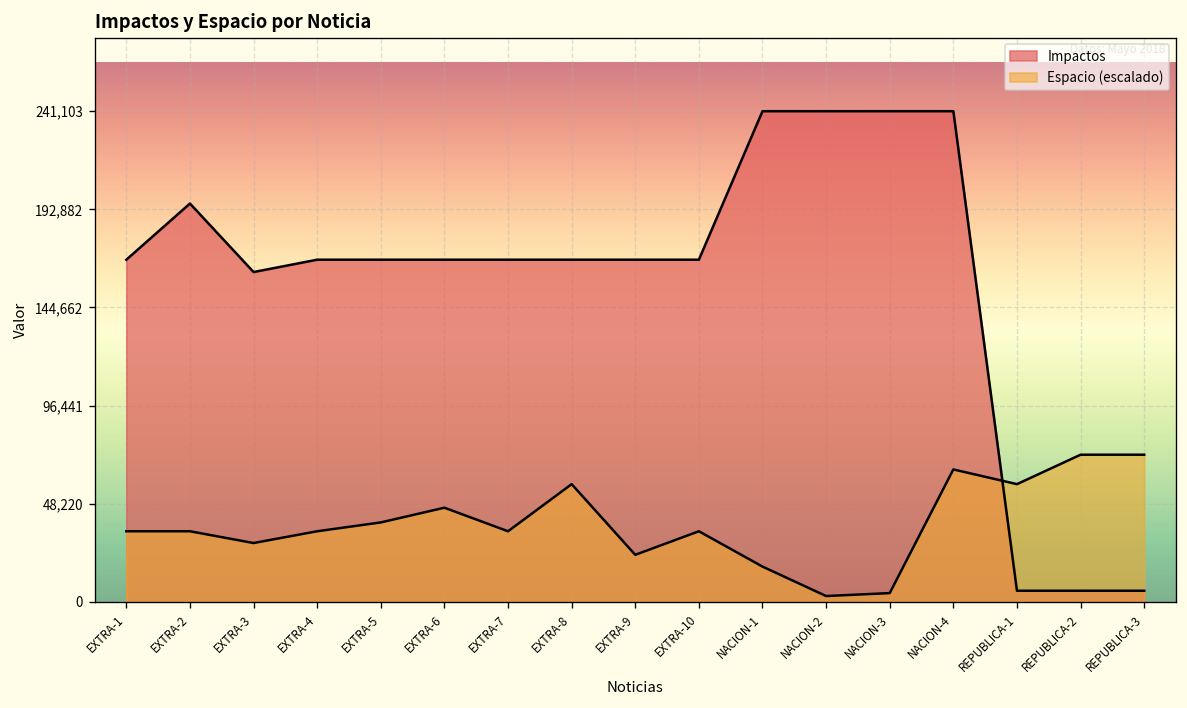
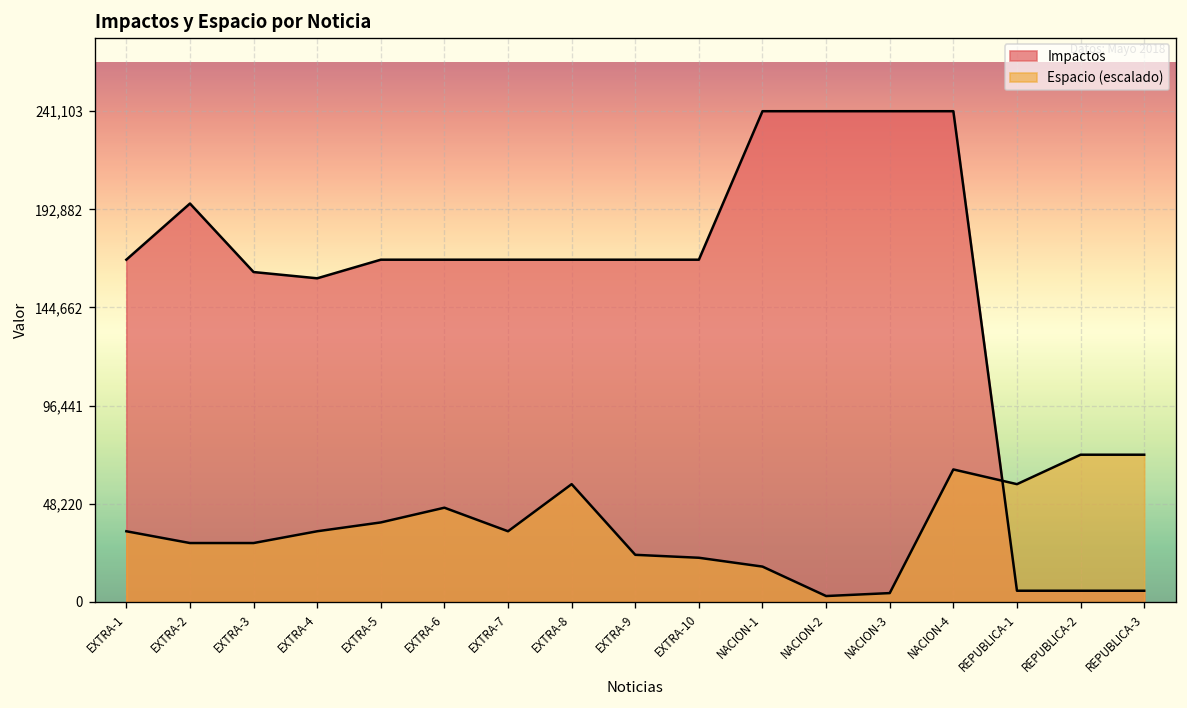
  {
    "Impactos": {
      "EXTRA-1": "168,000",
      "EXTRA-2": "196,000",
      "EXTRA-3": "162,000",
-     "EXTRA-4": "168,000",
+     "EXTRA-4": "159,000",
      "EXTRA-5": "168,000",
      "EXTRA-6": "168,000",
      "EXTRA-7": "168,000",
      "EXTRA-8": "168,000",
      "EXTRA-9": "168,000",
      "EXTRA-10": "168,000",
      "NACION-1": "241,000",
      "NACION-2": "241,000",
      "NACION-3": "241,000",
      "NACION-4": "241,000",
      "REPUBLICA-1": "5,000",
      "REPUBLICA-2": "5,000",
      "REPUBLICA-3": "5,000"
    },
    "Espacio (escalado)": {
      "EXTRA-1": "35,000",
-     "EXTRA-2": "35,000",
+     "EXTRA-2": "29,000",
      "EXTRA-3": "29,000",
      "EXTRA-4": "35,000",
      "EXTRA-5": "39,000",
      "EXTRA-6": "46,000",
      "EXTRA-7": "35,000",
      "EXTRA-8": "58,000",
      "EXTRA-9": "23,000",
-     "EXTRA-10": "35,000",
+     "EXTRA-10": "22,000",
      "NACION-1": "17,000",
      "NACION-2": "3,000",
      "NACION-3": "4,000",
      "NACION-4": "65,000",
      "REPUBLICA-1": "58,000",
      "REPUBLICA-2": "72,000",
      "REPUBLICA-3": "72,000"
    }
  }
